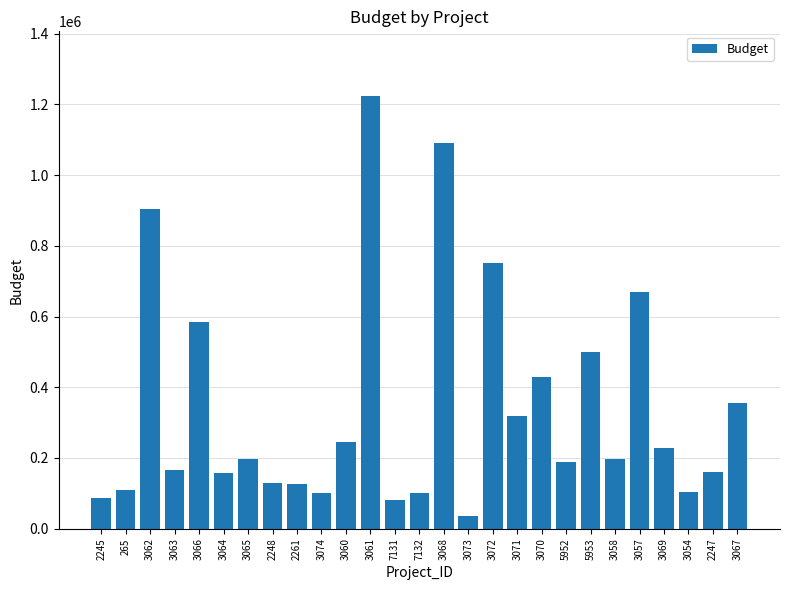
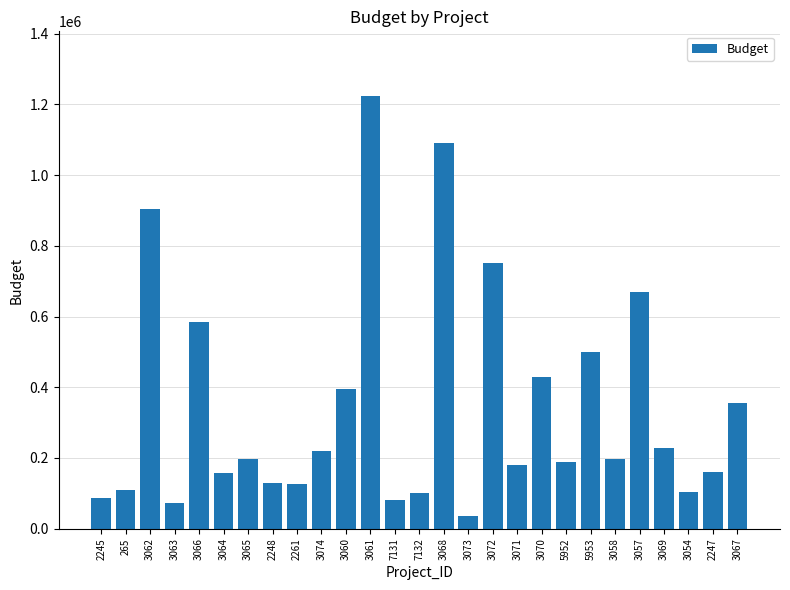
  {
    "2245": 90000,
    "265": 110000,
    "3062": 900000,
-   "3063": 170000,
+   "3063": 70000,
    "3066": 590000,
    "3064": 160000,
    "3065": 200000,
    "2248": 130000,
    "2261": 130000,
-   "3074": 100000,
-   "3060": 240000,
+   "3074": 220000,
+   "3060": 400000,
    "3061": 1220000,
    "7131": 80000,
    "7132": 100000,
    "3068": 1090000,
    "3073": 40000,
    "3072": 750000,
-   "3071": 320000,
+   "3071": 180000,
    "3070": 430000,
    "5952": 190000,
    "5953": 500000,
    "3058": 200000,
    "3057": 670000,
    "3069": 230000,
    "3054": 100000,
    "2247": 160000,
    "3067": 350000
  }
